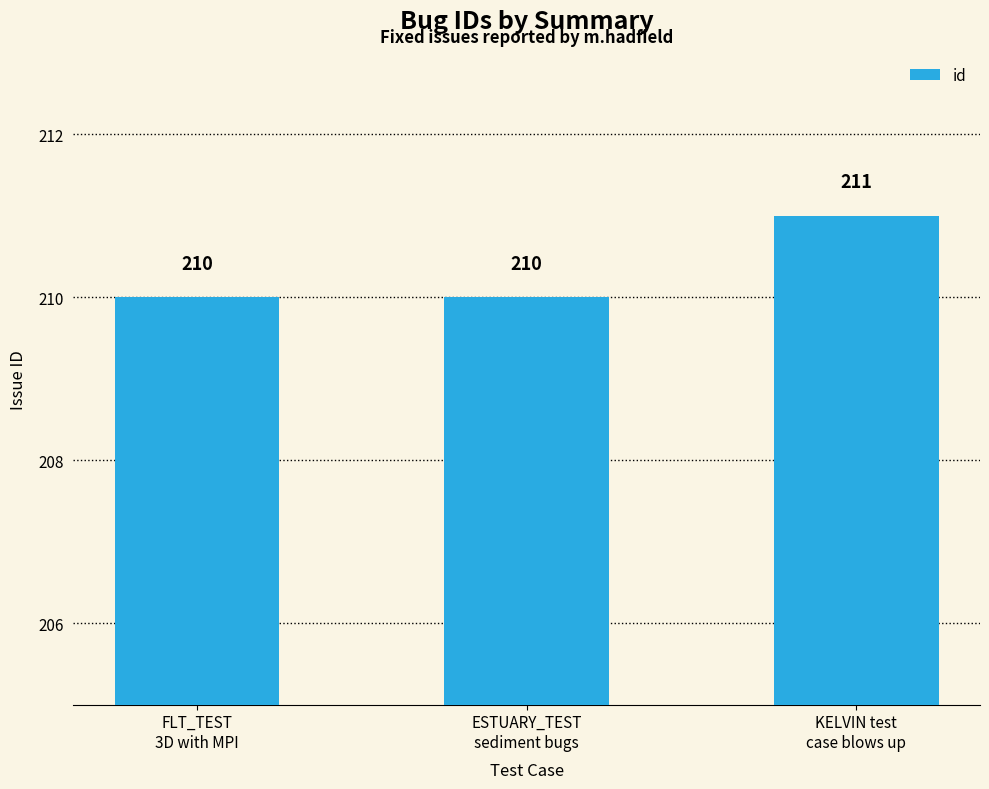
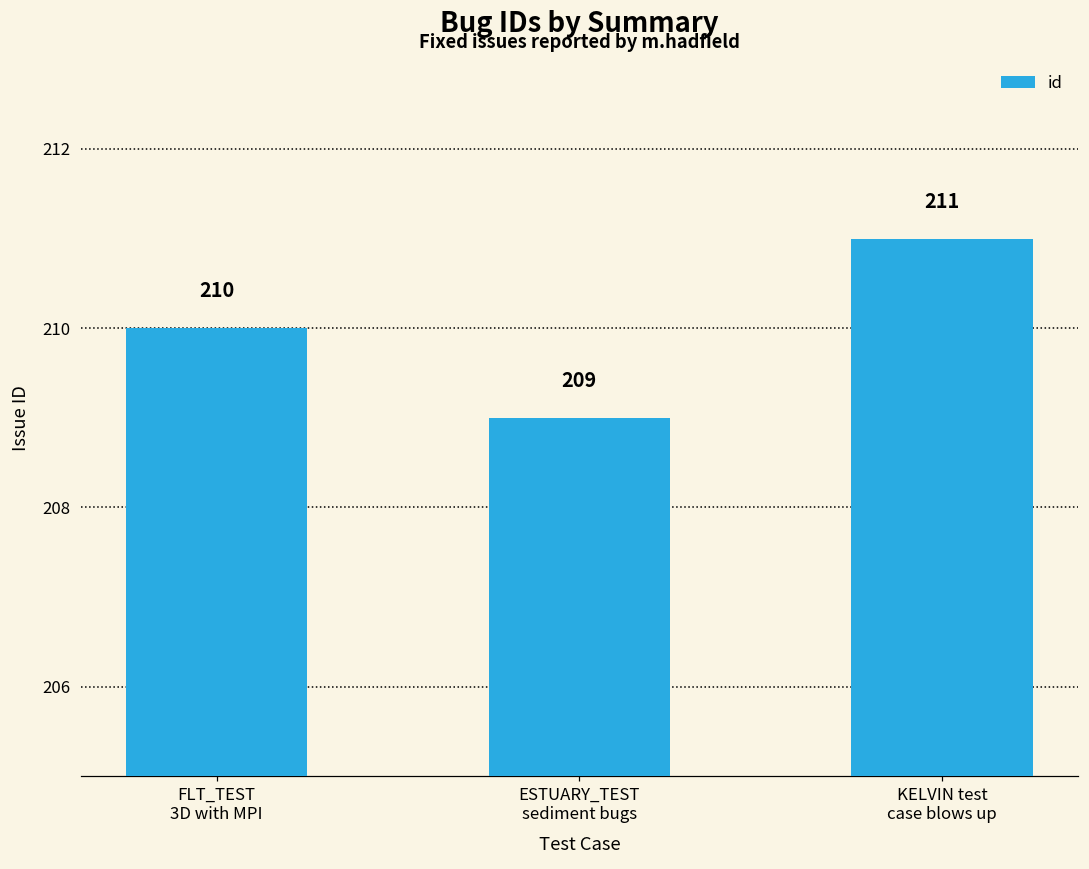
  {
    "FLT_TEST 3D with MPI": 210,
-   "ESTUARY_TEST sediment bugs": 210,
+   "ESTUARY_TEST sediment bugs": 209,
    "KELVIN test case blows up": 211
  }
